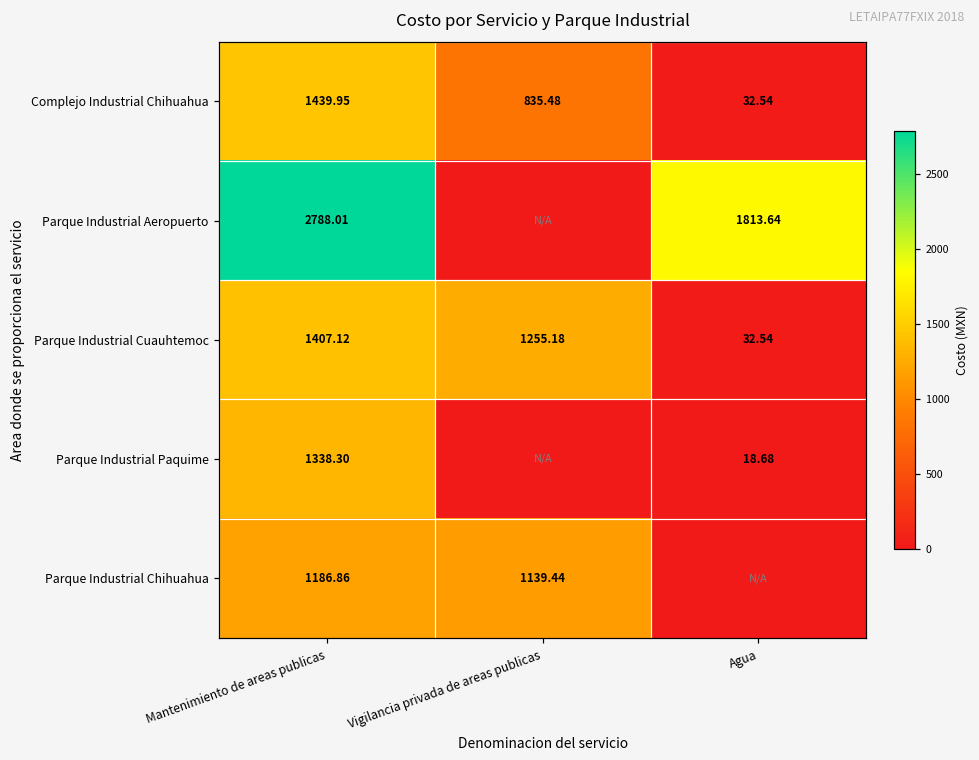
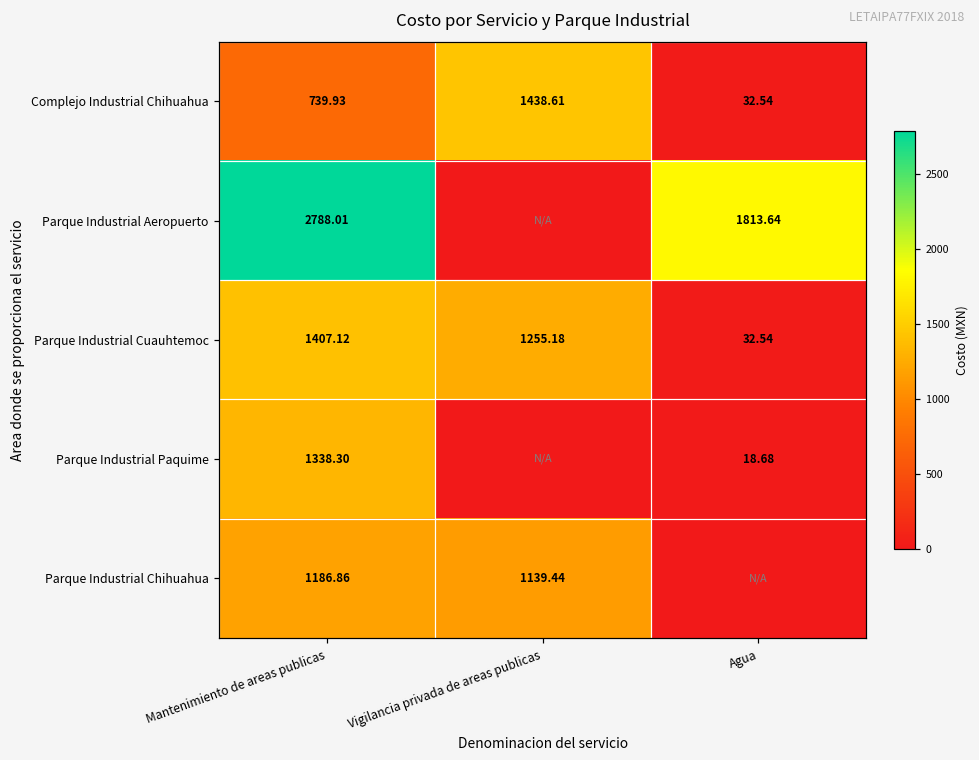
  {
    "Complejo Industrial Chihuahua": {
-     "Mantenimiento de areas publicas": 1439.95,
-     "Vigilancia privada de areas publicas": 835.48,
+     "Mantenimiento de areas publicas": 739.93,
+     "Vigilancia privada de areas publicas": 1438.61,
      "Agua": 32.54
    },
    "Parque Industrial Aeropuerto": {
      "Mantenimiento de areas publicas": 2788.01,
      "Agua": 1813.64
    },
    "Parque Industrial Cuauhtemoc": {
      "Mantenimiento de areas publicas": 1407.12,
      "Vigilancia privada de areas publicas": 1255.18,
      "Agua": 32.54
    },
    "Parque Industrial Paquime": {
      "Mantenimiento de areas publicas": 1338.30,
      "Agua": 18.68
    },
    "Parque Industrial Chihuahua": {
      "Mantenimiento de areas publicas": 1186.86,
      "Vigilancia privada de areas publicas": 1139.44
    }
  }
